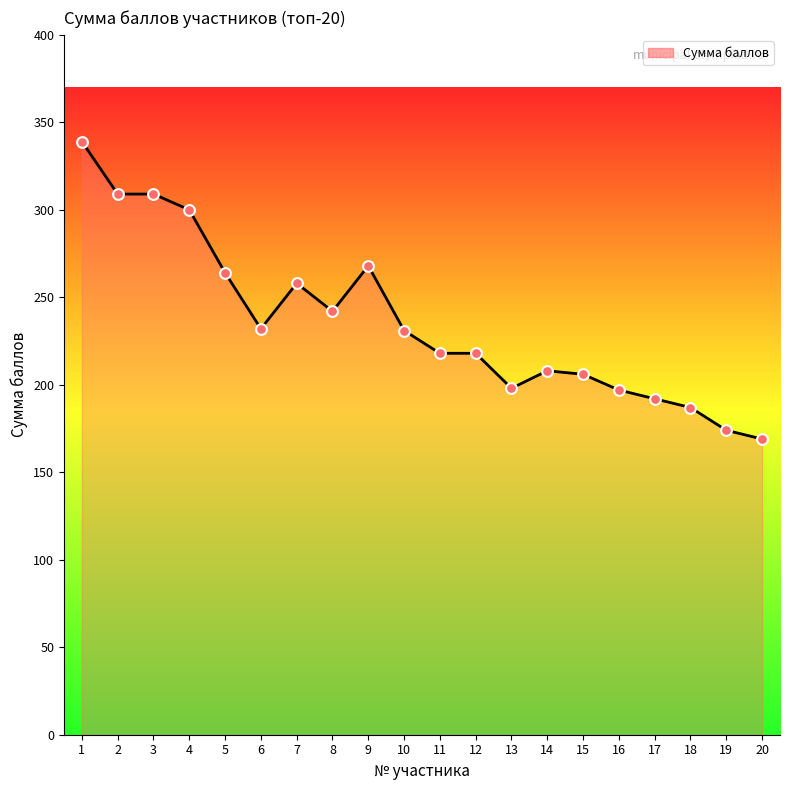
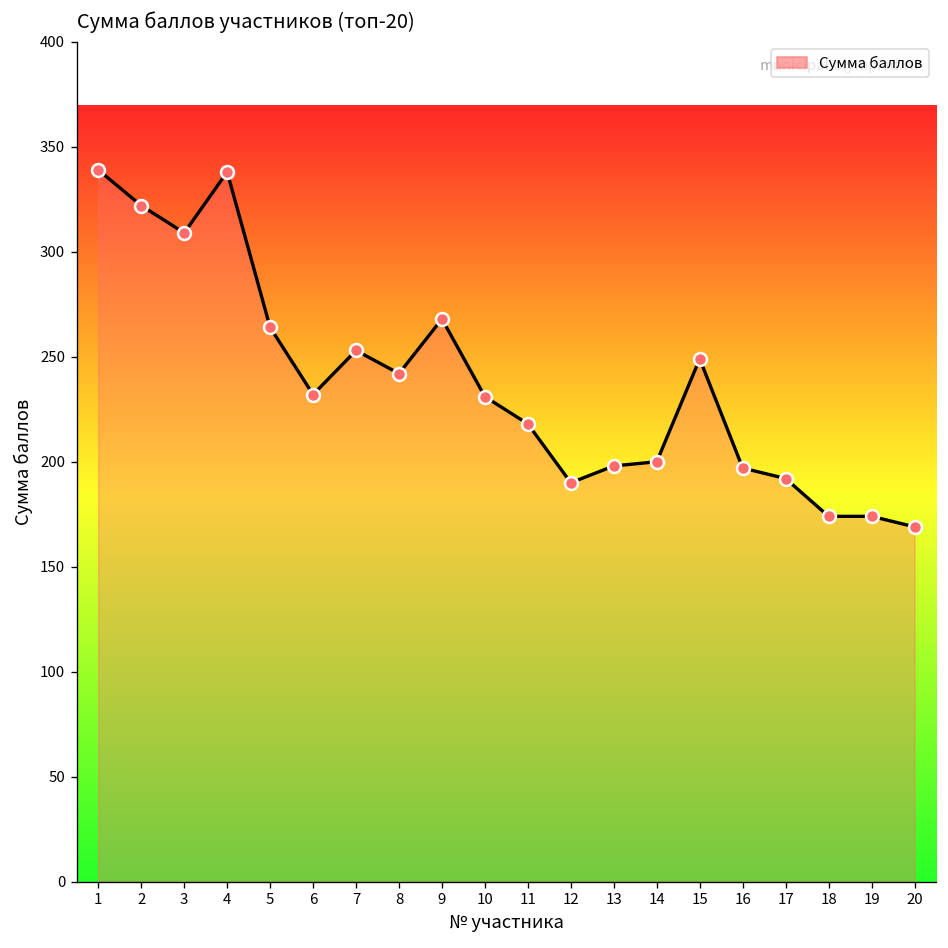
  {
    "1": 339,
-   "2": 309,
+   "2": 322,
    "3": 309,
-   "4": 300,
+   "4": 338,
    "5": 264,
    "6": 232,
-   "7": 258,
+   "7": 253,
    "8": 242,
    "9": 268,
    "10": 231,
    "11": 218,
-   "12": 218,
+   "12": 190,
    "13": 198,
-   "14": 208,
-   "15": 206,
+   "14": 200,
+   "15": 249,
    "16": 197,
    "17": 192,
-   "18": 187,
+   "18": 174,
    "19": 174,
    "20": 169
  }
